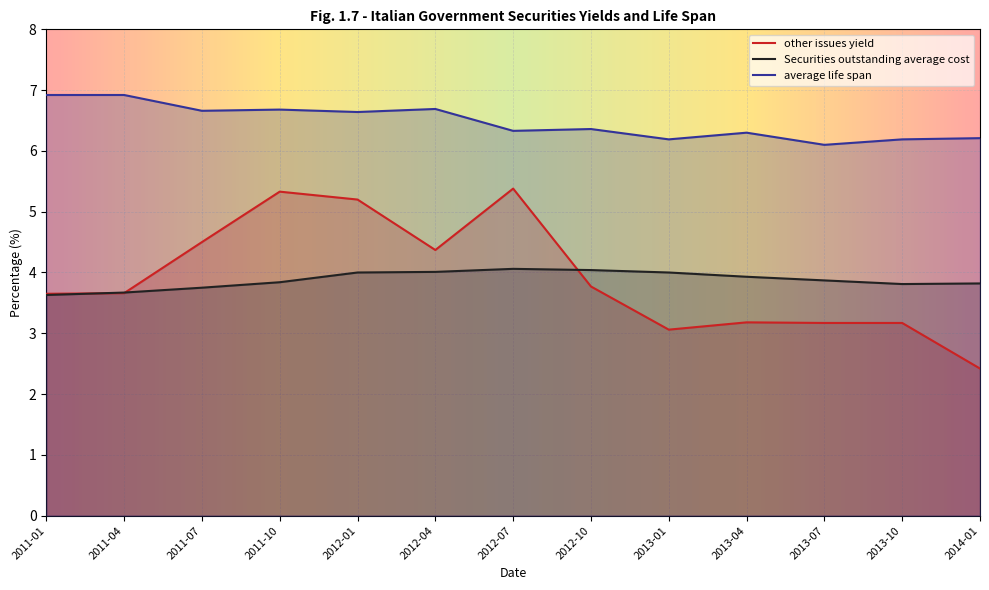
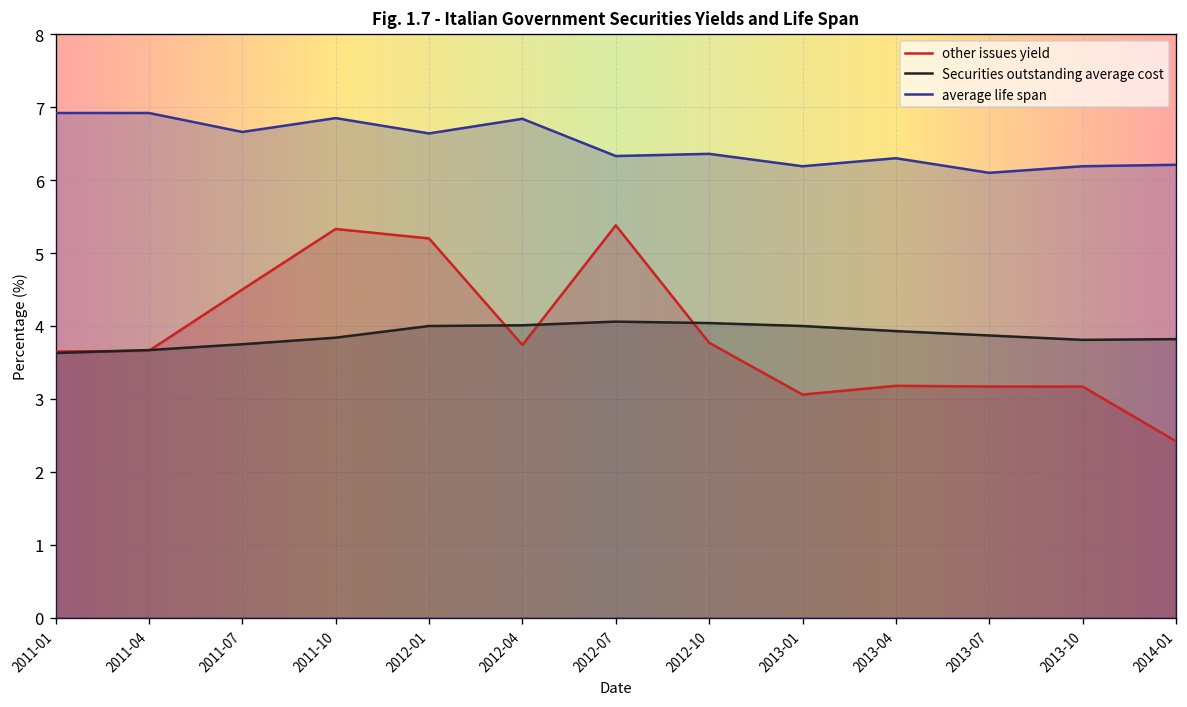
  {
    "other issues yield": {
      "2011-07": 4.5,
      "2011-10": 5.3,
      "2012-01": 5.2,
-     "2012-04": 4.4,
+     "2012-04": 3.7,
      "2012-07": 5.4,
      "2012-10": 3.8,
      "2013-01": 3.1,
      "2013-04": 3.2,
      "2013-07": 3.2,
      "2013-10": 3.2,
      "2014-01": 2.4
    },
    "Securities outstanding average cost": {
      "2011-07": 3.8,
      "2011-10": 3.8,
      "2012-01": 4.0,
      "2012-04": 4.0,
      "2012-07": 4.1,
      "2012-10": 4.0,
      "2013-01": 4.0,
      "2013-04": 3.9,
      "2013-07": 3.9,
      "2013-10": 3.8,
      "2014-01": 3.8
    },
    "average life span": {
      "2011-01": 6.9,
      "2011-04": 6.9,
      "2011-07": 6.7,
-     "2011-10": 6.7,
+     "2011-10": 6.9,
      "2012-01": 6.6,
-     "2012-04": 6.7,
+     "2012-04": 6.8,
      "2012-07": 6.3,
      "2012-10": 6.4,
      "2013-01": 6.2,
      "2013-04": 6.3,
      "2013-07": 6.1,
      "2013-10": 6.2,
      "2014-01": 6.2
    }
  }
